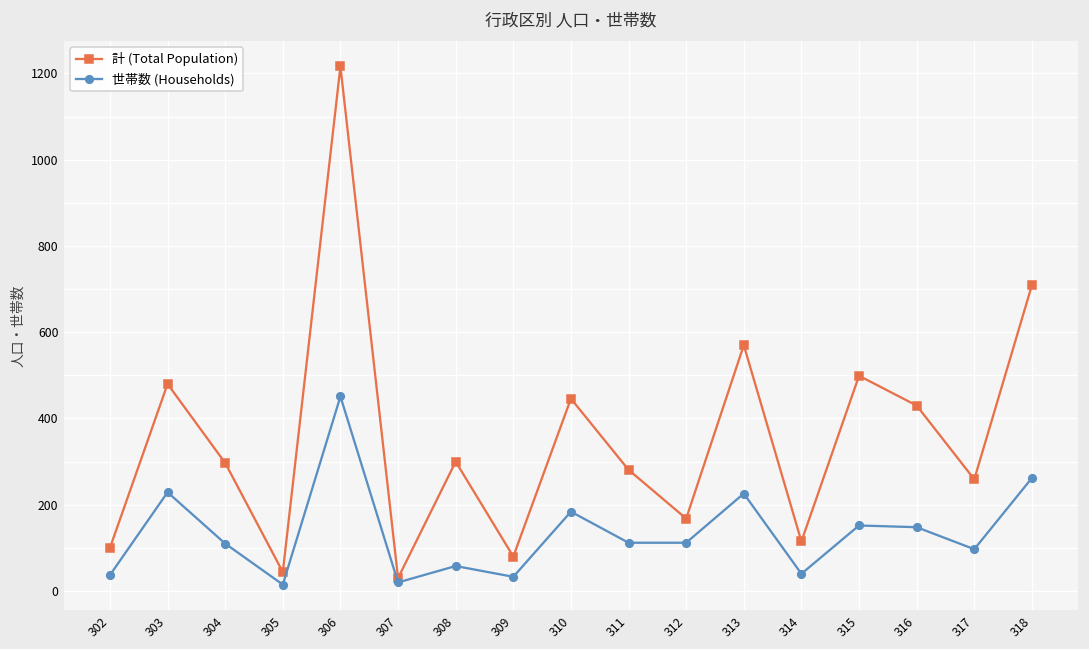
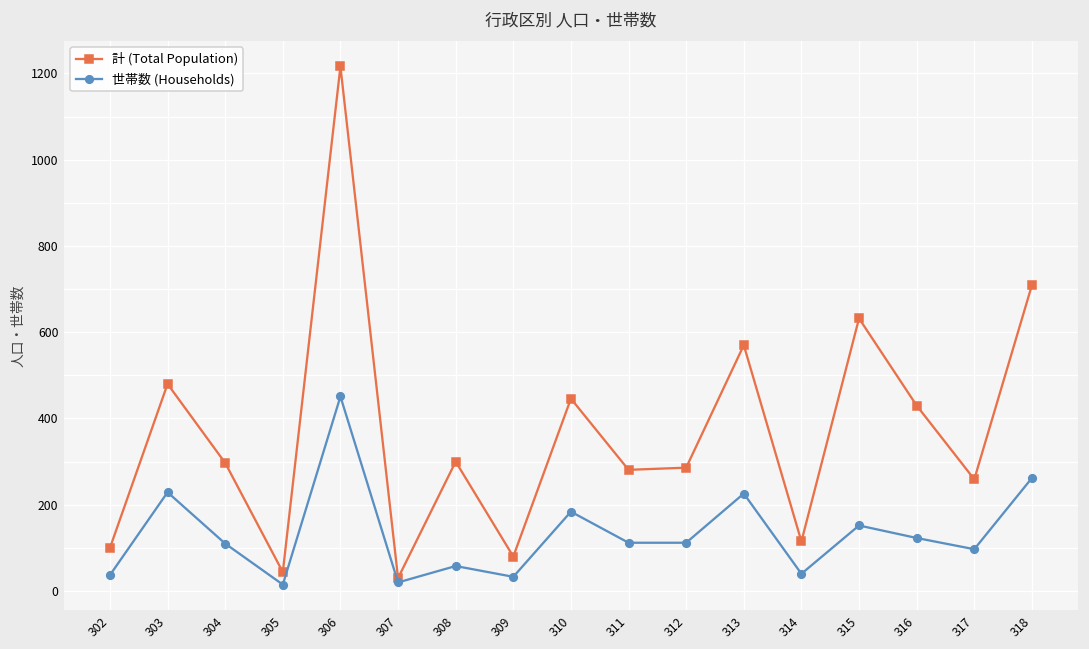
  {
    "計 (Total Population)": {
      "302": 100,
      "303": 480,
      "304": 300,
      "305": 40,
      "306": 1220,
      "307": 30,
      "308": 300,
      "309": 80,
      "310": 450,
      "311": 280,
-     "312": 170,
+     "312": 290,
      "313": 570,
      "314": 120,
-     "315": 500,
+     "315": 630,
      "316": 430,
      "317": 260,
      "318": 710
    },
    "世帯数 (Households)": {
      "302": 40,
      "303": 230,
      "304": 110,
      "305": 20,
      "306": 450,
      "307": 20,
      "308": 60,
      "309": 30,
      "310": 180,
      "311": 110,
      "312": 110,
      "313": 230,
      "314": 40,
      "315": 150,
-     "316": 150,
+     "316": 120,
      "317": 100,
      "318": 260
    }
  }
